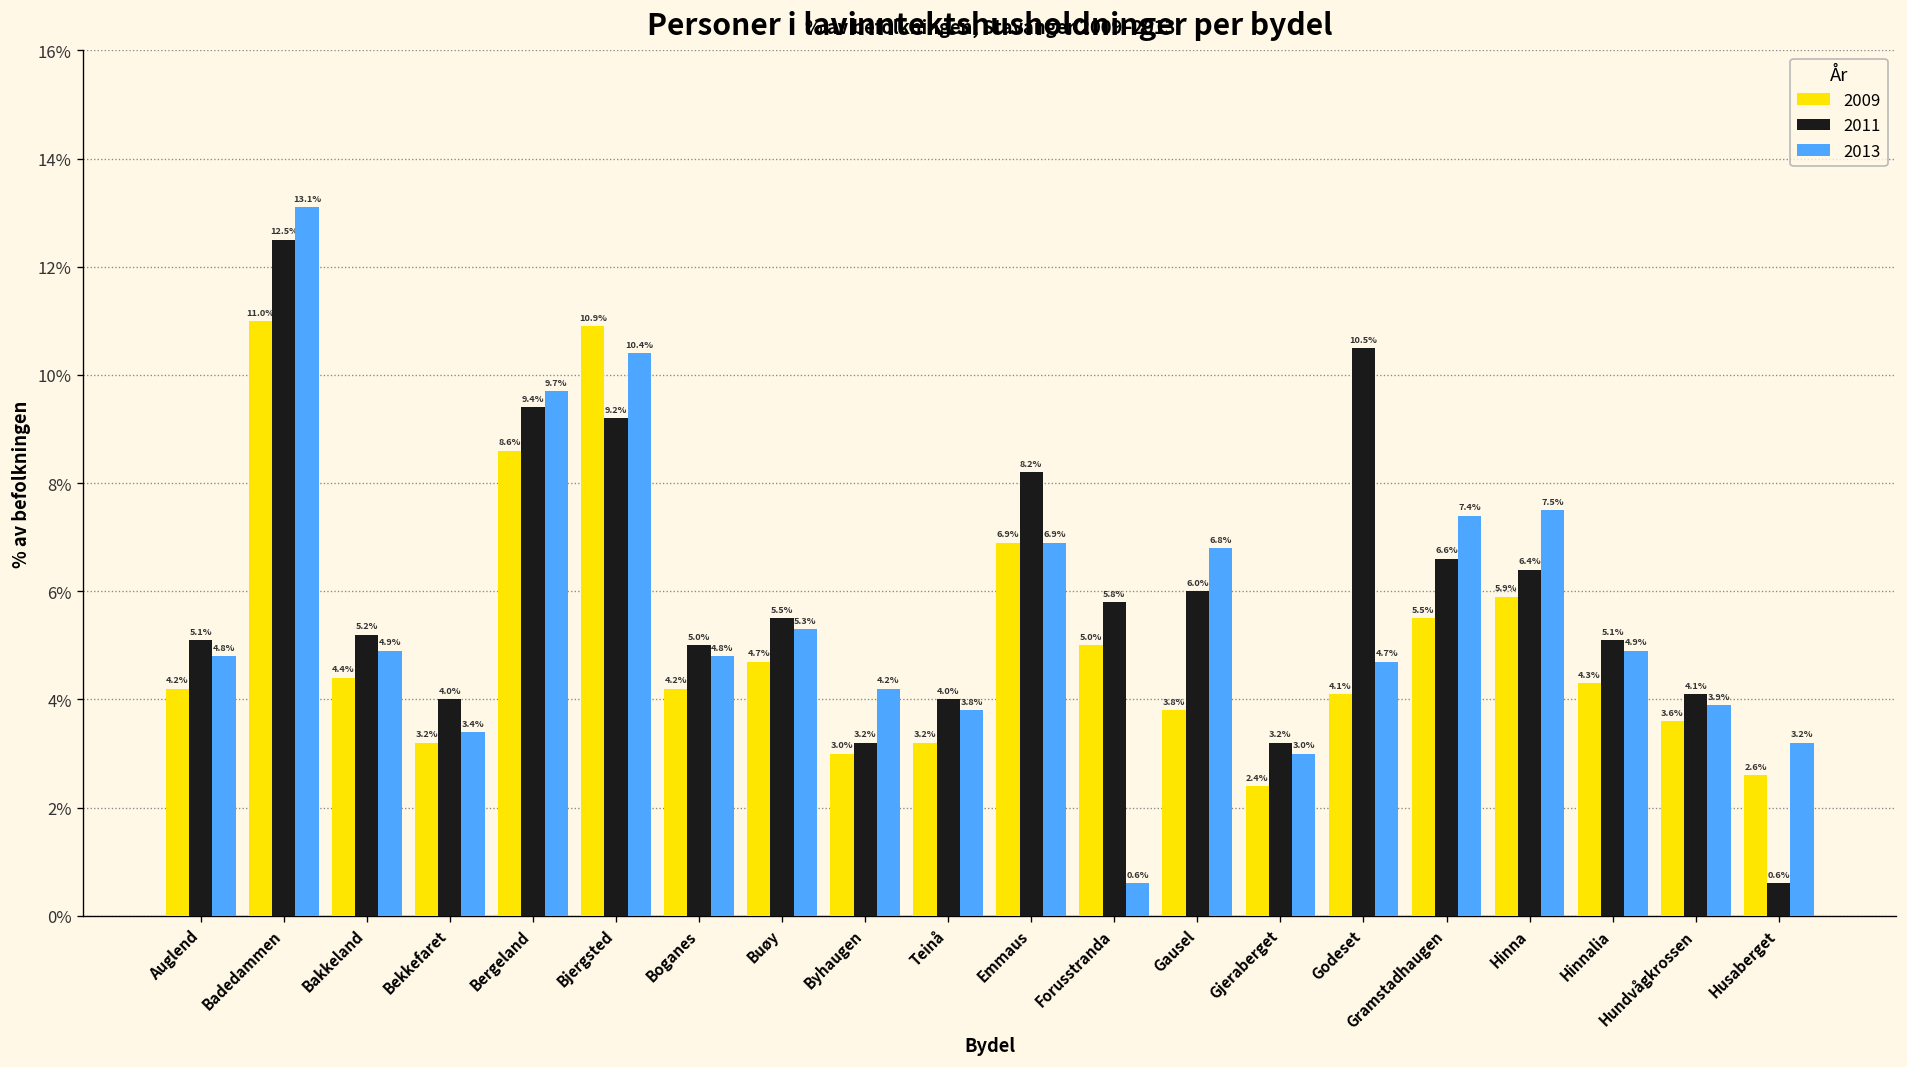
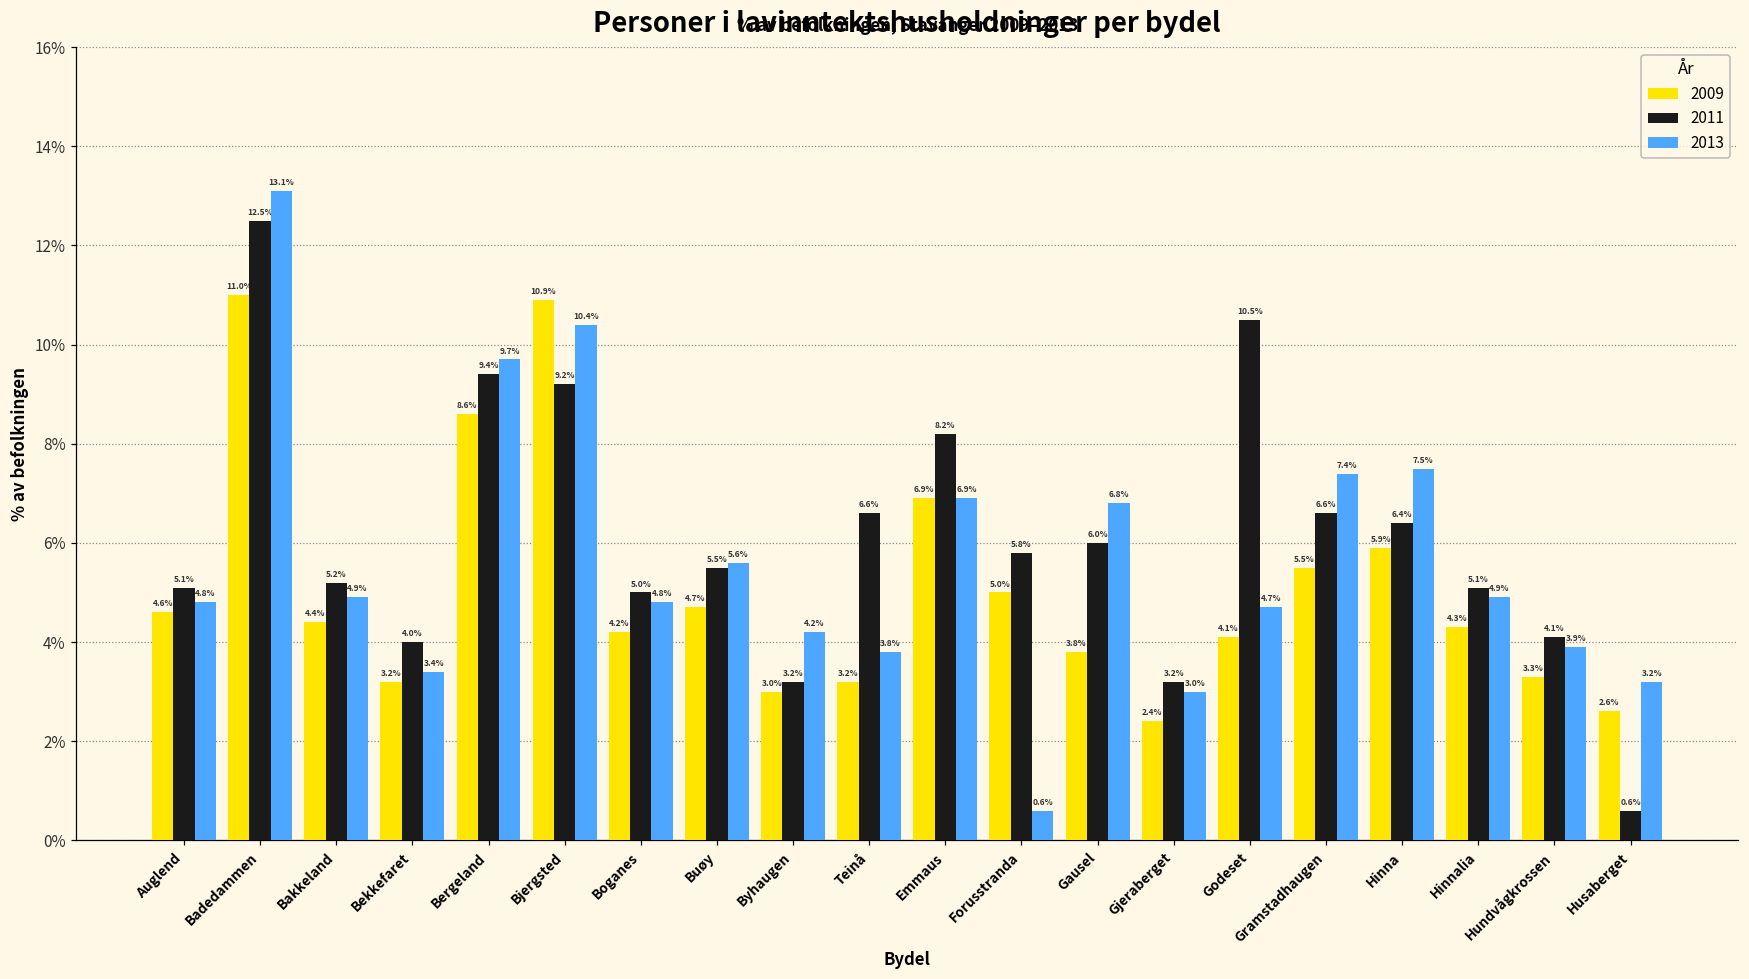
  {
    "2009": {
-     "Auglend": "4.2%",
+     "Auglend": "4.6%",
      "Badedammen": "11.0%",
      "Bakkeland": "4.4%",
      "Bekkefaret": "3.2%",
      "Bergeland": "8.6%",
      "Bjergsted": "10.9%",
      "Boganes": "4.2%",
      "Buøy": "4.7%",
      "Byhaugen": "3.0%",
      "Teinå": "3.2%",
      "Emmaus": "6.9%",
      "Forusstranda": "5.0%",
      "Gausel": "3.8%",
      "Gjeraberget": "2.4%",
      "Godeset": "4.1%",
      "Gramstadhaugen": "5.5%",
      "Hinna": "5.9%",
      "Hinnalia": "4.3%",
-     "Hundvågkrossen": "3.6%",
+     "Hundvågkrossen": "3.3%",
      "Husaberget": "2.6%"
    },
    "2011": {
      "Auglend": "5.1%",
      "Badedammen": "12.5%",
      "Bakkeland": "5.2%",
      "Bekkefaret": "4.0%",
      "Bergeland": "9.4%",
      "Bjergsted": "9.2%",
      "Boganes": "5.0%",
      "Buøy": "5.5%",
      "Byhaugen": "3.2%",
-     "Teinå": "4.0%",
+     "Teinå": "6.6%",
      "Emmaus": "8.2%",
      "Forusstranda": "5.8%",
      "Gausel": "6.0%",
      "Gjeraberget": "3.2%",
      "Godeset": "10.5%",
      "Gramstadhaugen": "6.6%",
      "Hinna": "6.4%",
      "Hinnalia": "5.1%",
      "Hundvågkrossen": "4.1%",
      "Husaberget": "0.6%"
    },
    "2013": {
      "Auglend": "4.8%",
      "Badedammen": "13.1%",
      "Bakkeland": "4.9%",
      "Bekkefaret": "3.4%",
      "Bergeland": "9.7%",
      "Bjergsted": "10.4%",
      "Boganes": "4.8%",
-     "Buøy": "5.3%",
+     "Buøy": "5.6%",
      "Byhaugen": "4.2%",
      "Teinå": "3.8%",
      "Emmaus": "6.9%",
      "Forusstranda": "0.6%",
      "Gausel": "6.8%",
      "Gjeraberget": "3.0%",
      "Godeset": "4.7%",
      "Gramstadhaugen": "7.4%",
      "Hinna": "7.5%",
      "Hinnalia": "4.9%",
      "Hundvågkrossen": "3.9%",
      "Husaberget": "3.2%"
    }
  }
